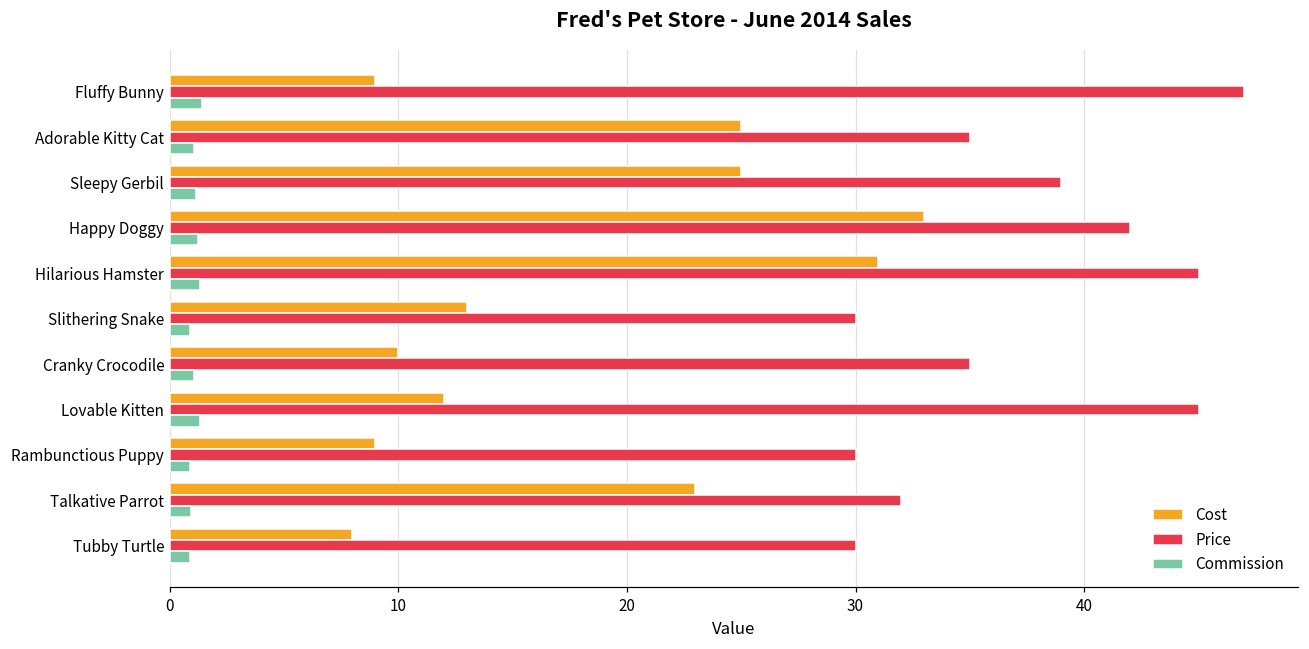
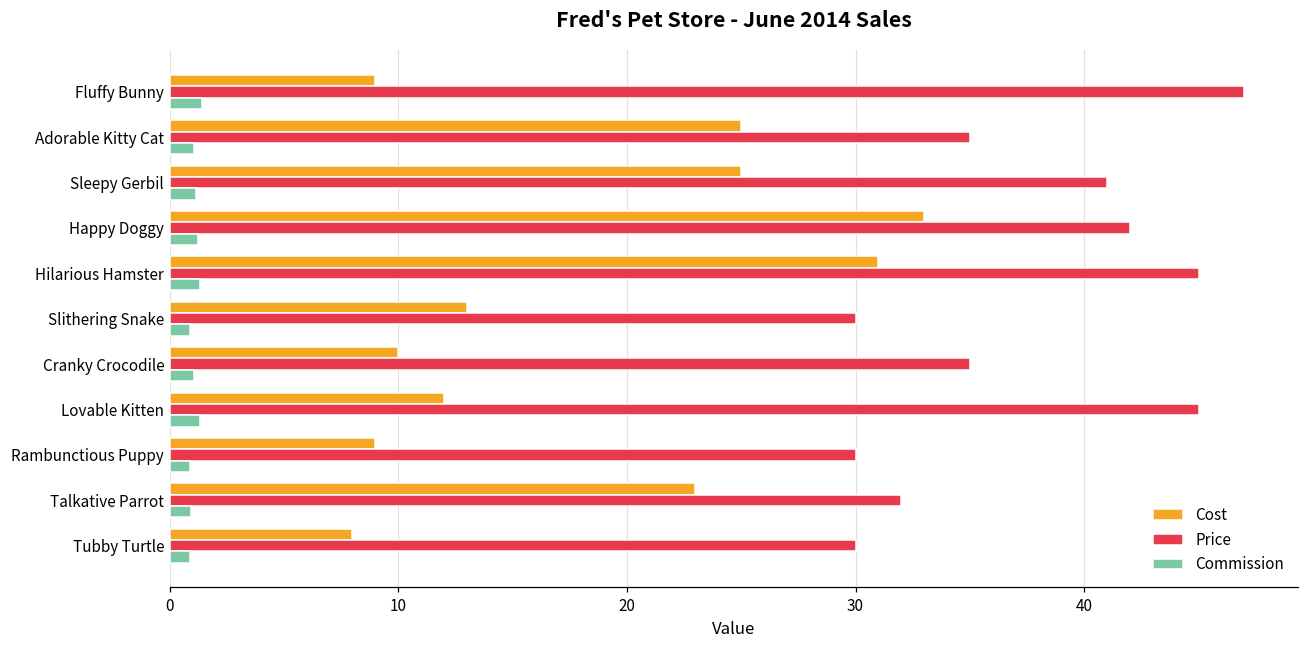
  {
    "Cost": {
      "Fluffy Bunny": 9,
      "Adorable Kitty Cat": 25,
      "Sleepy Gerbil": 25,
      "Happy Doggy": 33,
      "Hilarious Hamster": 31,
      "Slithering Snake": 13,
      "Cranky Crocodile": 10,
      "Lovable Kitten": 12,
      "Rambunctious Puppy": 9,
      "Talkative Parrot": 23,
      "Tubby Turtle": 8
    },
    "Price": {
      "Fluffy Bunny": 47,
      "Adorable Kitty Cat": 35,
-     "Sleepy Gerbil": 39,
+     "Sleepy Gerbil": 41,
      "Happy Doggy": 42,
      "Hilarious Hamster": 45,
      "Slithering Snake": 30,
      "Cranky Crocodile": 35,
      "Lovable Kitten": 45,
      "Rambunctious Puppy": 30,
      "Talkative Parrot": 32,
      "Tubby Turtle": 30
    },
    "Commission": {
      "Fluffy Bunny": 1.4,
      "Adorable Kitty Cat": 1,
      "Sleepy Gerbil": 1.2,
      "Happy Doggy": 1.2,
      "Hilarious Hamster": 1.4,
      "Slithering Snake": 1,
      "Cranky Crocodile": 1,
      "Lovable Kitten": 1.4,
      "Rambunctious Puppy": 1,
      "Talkative Parrot": 1,
      "Tubby Turtle": 1
    }
  }
